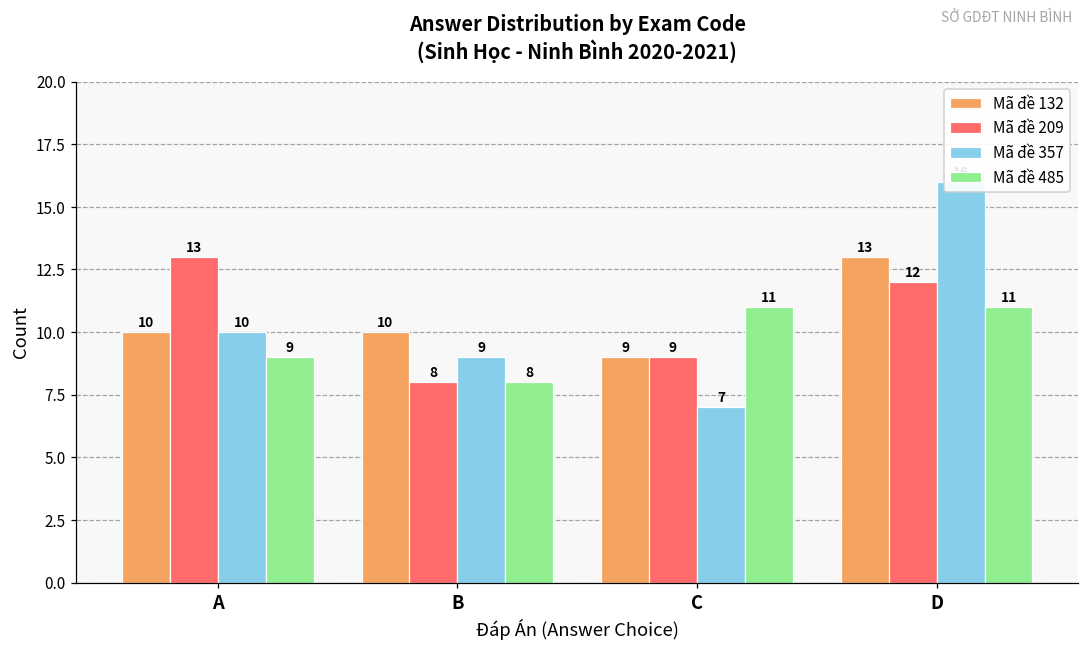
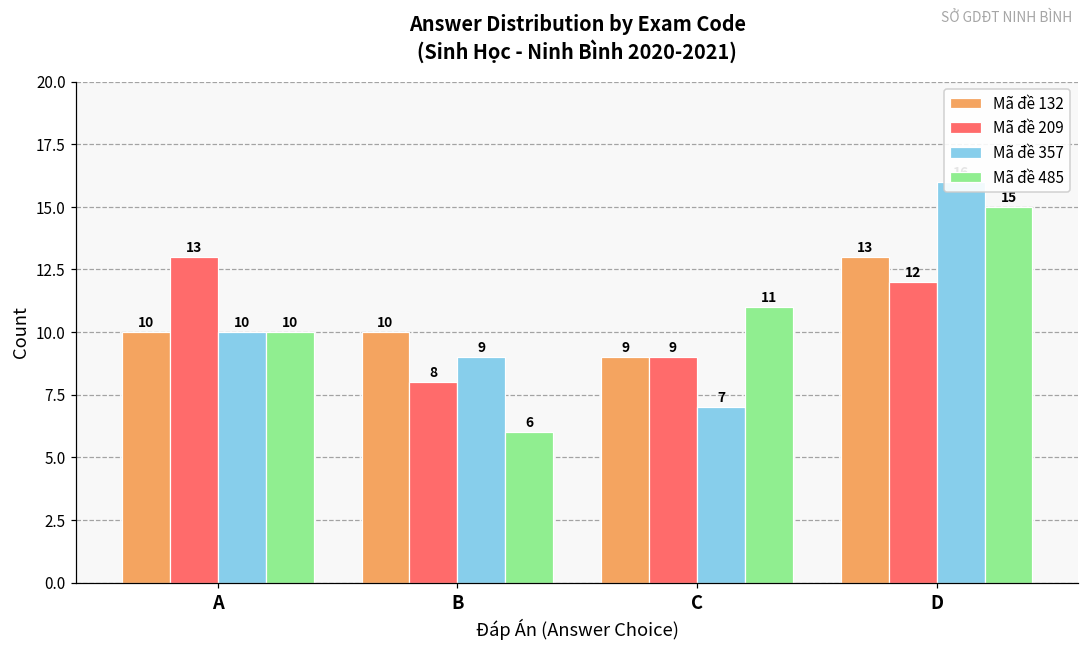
  {
    "Mã đề 357": {
      "A": 10,
      "B": 9,
      "C": 7
    },
    "Mã đề 485": {
-     "A": 9,
-     "B": 8,
+     "A": 10,
+     "B": 6,
      "C": 11,
-     "D": 11
+     "D": 15
    }
  }
